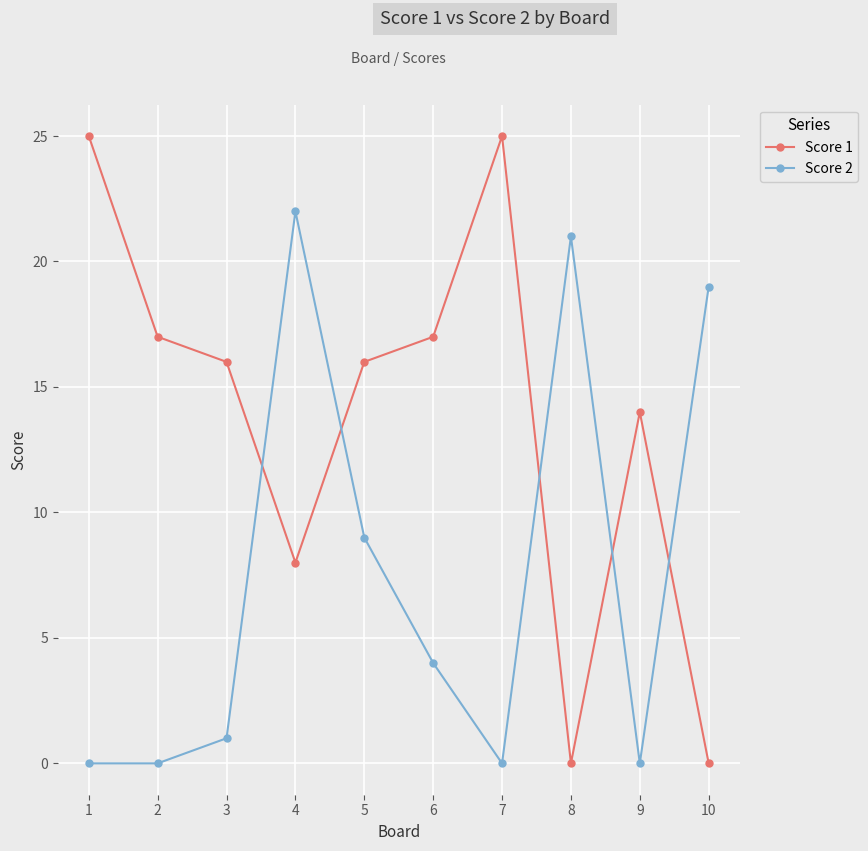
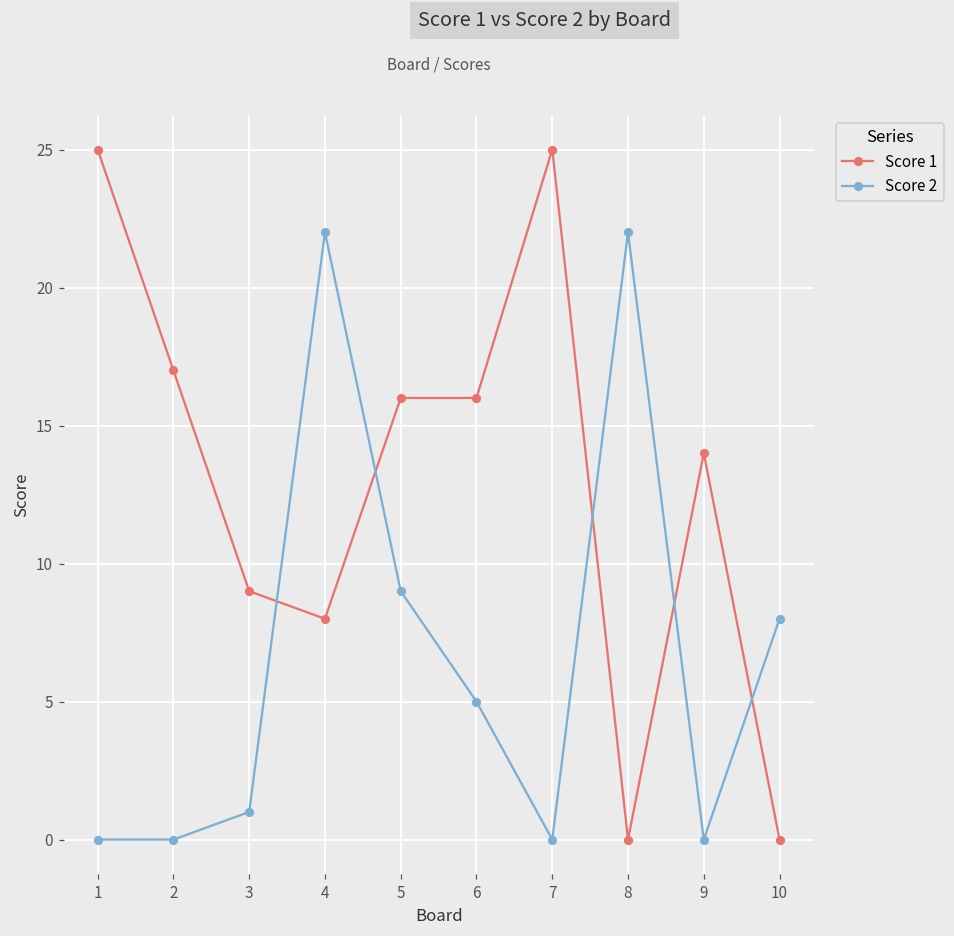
  {
    "Score 1": {
      "1": 25,
      "2": 17,
-     "3": 16,
+     "3": 9,
      "4": 8,
      "5": 16,
-     "6": 17,
+     "6": 16,
      "7": 25,
      "8": 0,
      "9": 14,
      "10": 0
    },
    "Score 2": {
      "1": 0,
      "2": 0,
      "3": 1,
      "4": 22,
      "5": 9,
-     "6": 4,
+     "6": 5,
      "7": 0,
-     "8": 21,
+     "8": 22,
      "9": 0,
-     "10": 19
+     "10": 8
    }
  }
